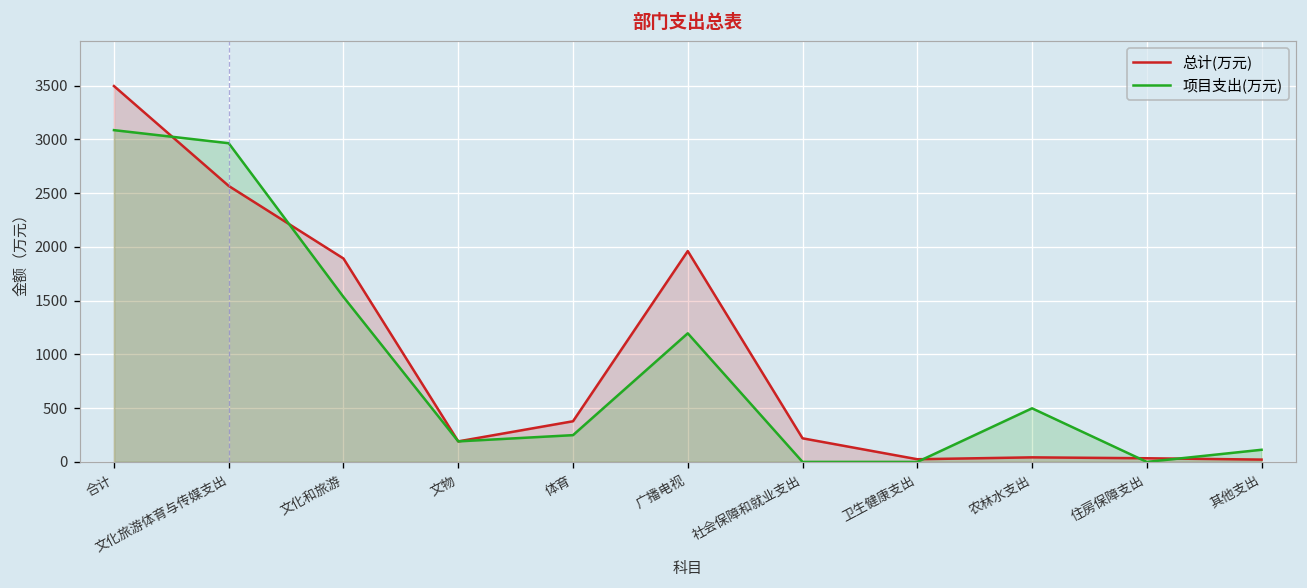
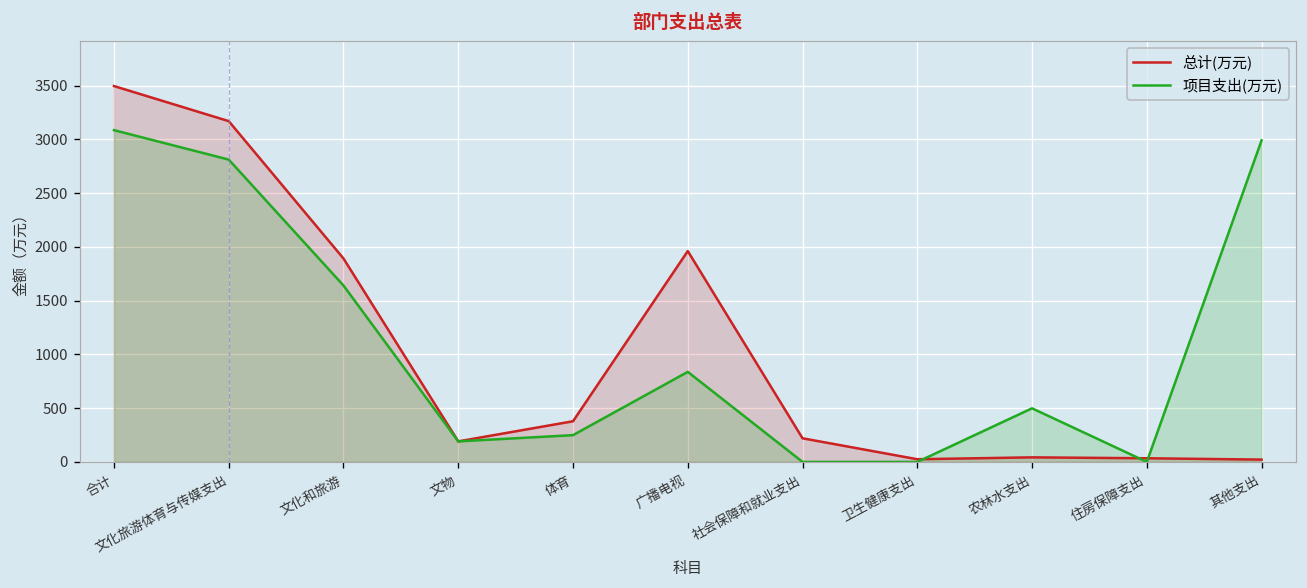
  {
    "总计(万元)": {
      "合计": 3500,
-     "文化旅游体育与传媒支出": 2600,
+     "文化旅游体育与传媒支出": 3200,
      "文化和旅游": 1900,
      "体育": 400,
      "广播电视": 2000,
      "社会保障和就业支出": 200,
      "农林水支出": 0,
      "住房保障支出": 0,
      "其他支出": 0
    },
    "项目支出(万元)": {
      "合计": 3100,
-     "文化旅游体育与传媒支出": 3000,
-     "文化和旅游": 1500,
+     "文化旅游体育与传媒支出": 2800,
+     "文化和旅游": 1600,
      "体育": 200,
-     "广播电视": 1200,
+     "广播电视": 800,
      "社会保障和就业支出": 0,
      "农林水支出": 500,
      "住房保障支出": 0,
-     "其他支出": 100
+     "其他支出": 3000
    }
  }
